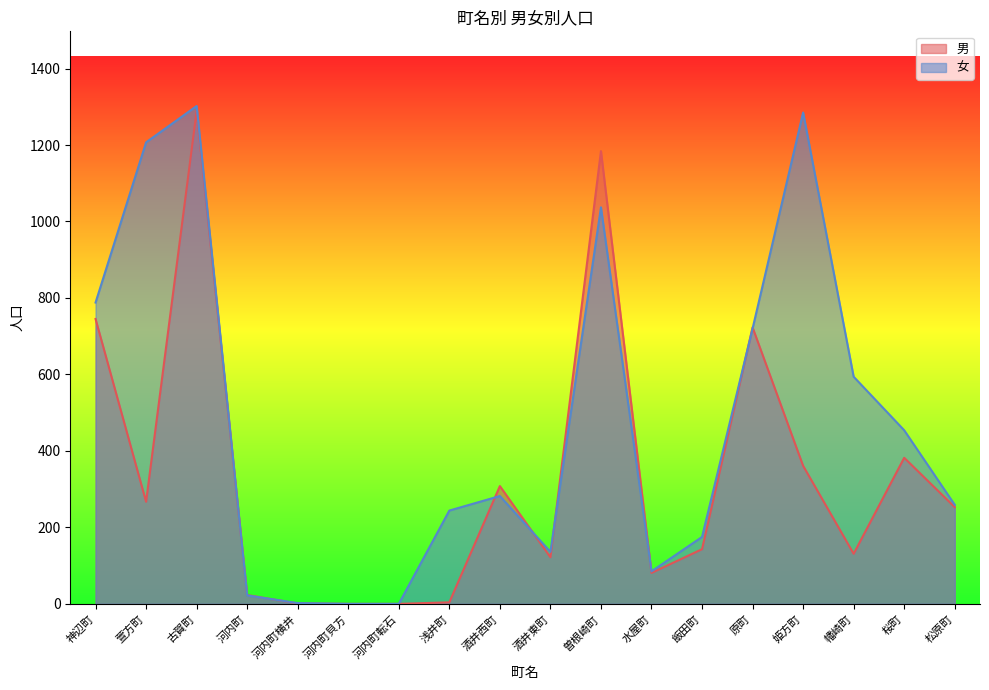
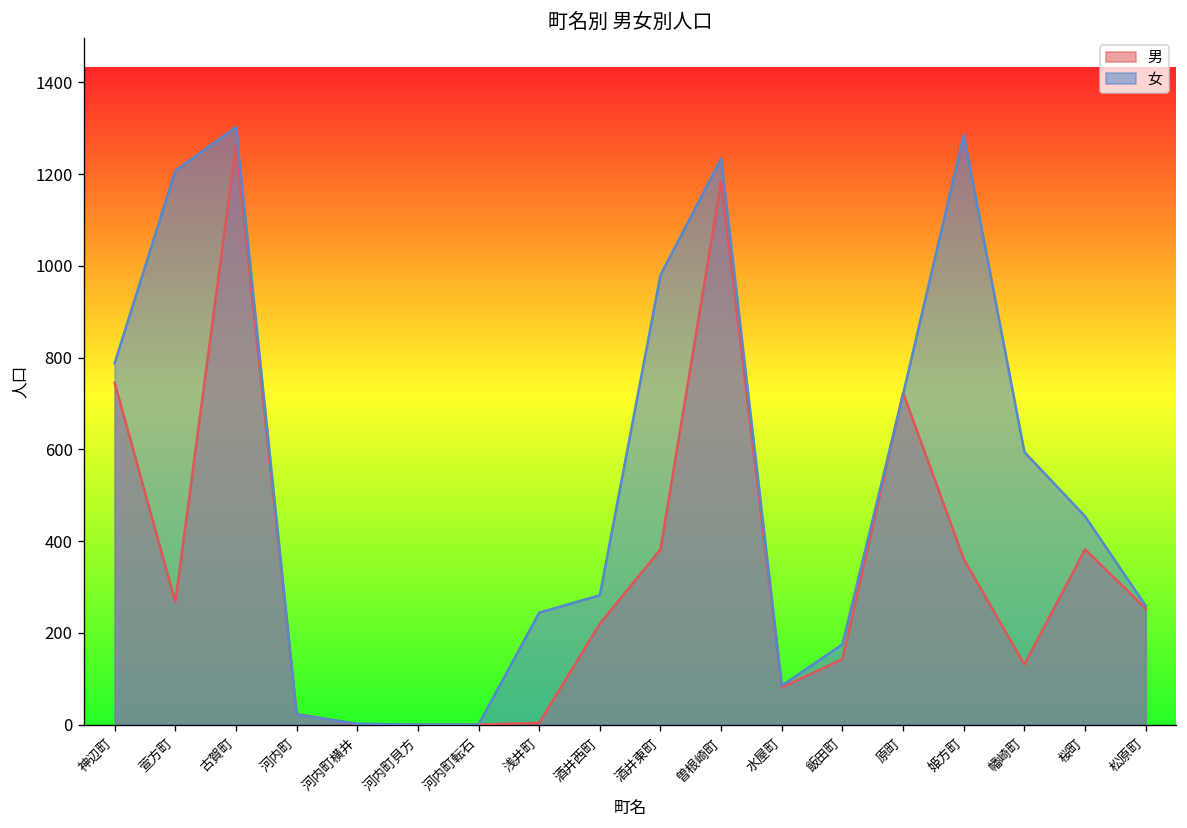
  {
    "男": {
      "神辺町": 750,
      "萱方町": 270,
-     "古賀町": 1290,
+     "古賀町": 1260,
      "浅井町": 0,
-     "酒井西町": 310,
-     "酒井東町": 120,
+     "酒井西町": 220,
+     "酒井東町": 380,
      "曽根崎町": 1180,
      "飯田町": 140,
      "姫方町": 360,
      "幡崎町": 130,
      "桜町": 380
    },
    "女": {
      "神辺町": 790,
      "萱方町": 1210,
      "古賀町": 1300,
      "浅井町": 240,
      "酒井西町": 280,
-     "酒井東町": 140,
-     "曽根崎町": 1040,
+     "酒井東町": 980,
+     "曽根崎町": 1230,
      "飯田町": 180,
      "姫方町": 1290,
      "幡崎町": 590,
      "桜町": 450
    }
  }
